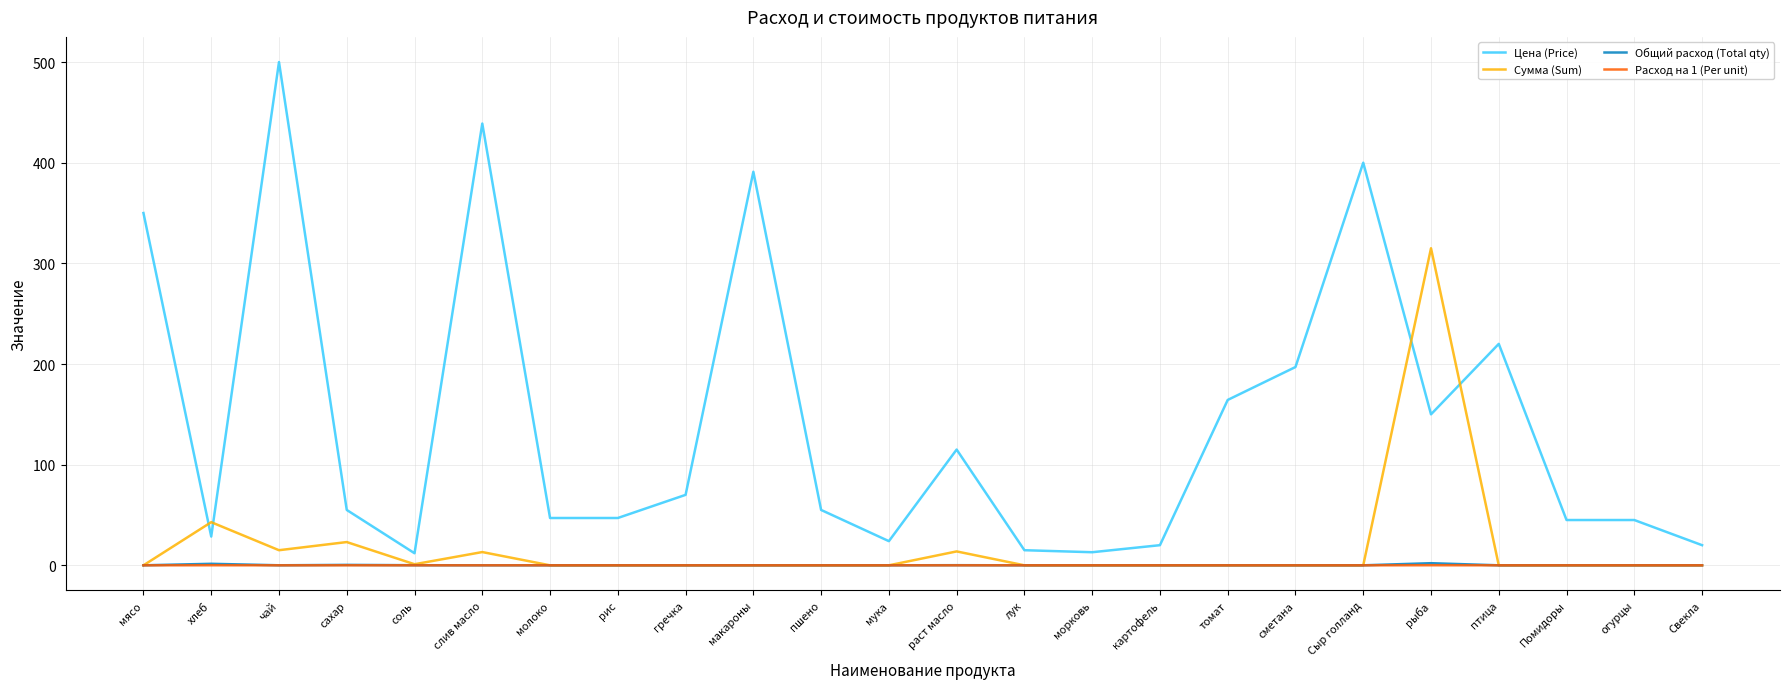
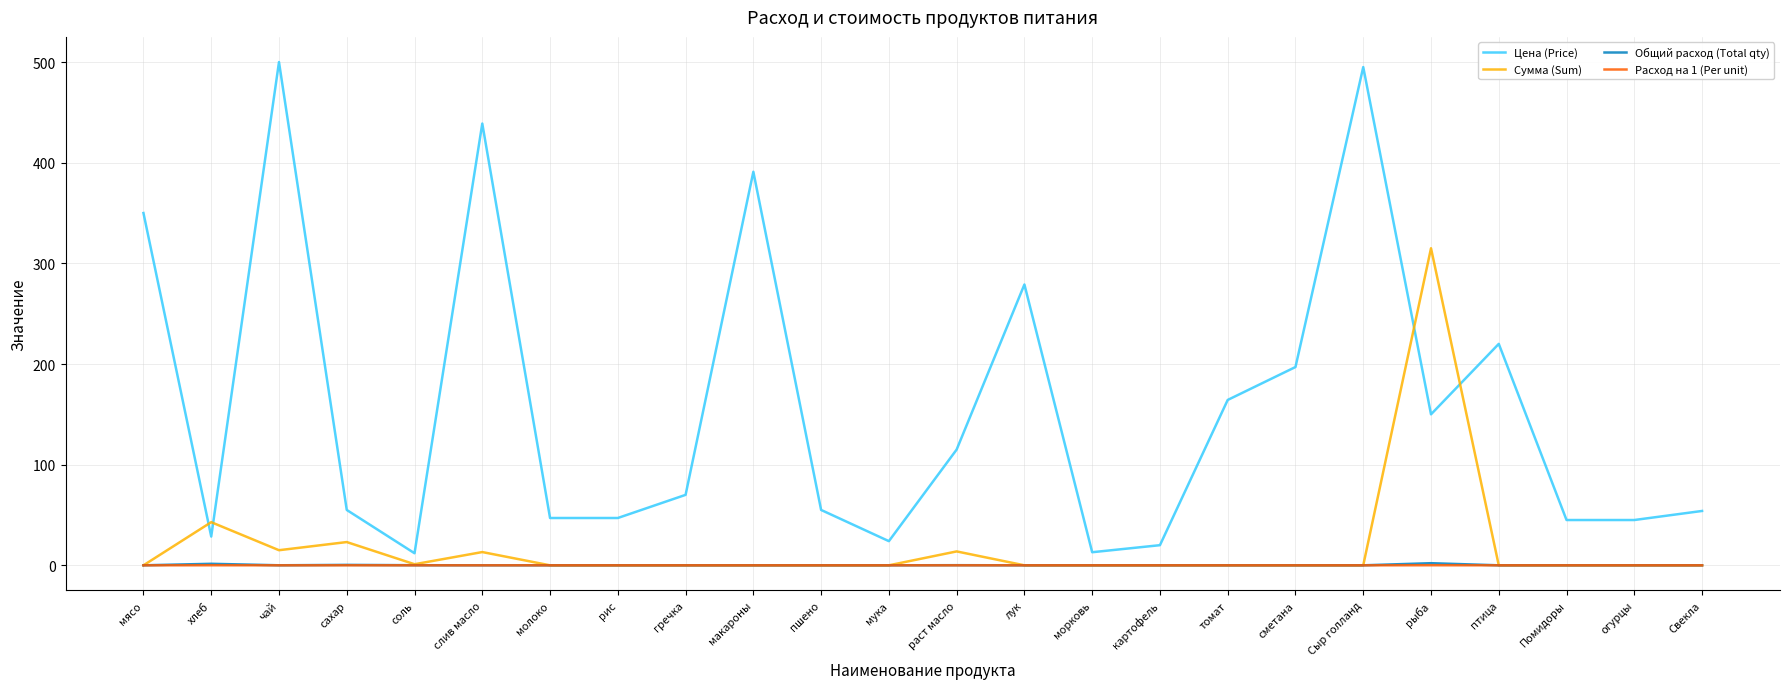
  {
    "Цена (Price)": {
      "мясо": 350,
      "хлеб": 29,
      "чай": 500,
      "сахар": 55,
      "соль": 12,
      "слив масло": 439,
      "молоко": 47,
      "рис": 47,
      "гречка": 70,
      "макароны": 391,
      "пшено": 55,
      "мука": 24,
      "раст масло": 115,
-     "лук": 15,
+     "лук": 279,
      "морковь": 13,
      "картофель": 20,
      "томат": 164,
      "сметана": 197,
-     "Сыр голланд": 400,
+     "Сыр голланд": 495,
      "рыба": 150,
      "птица": 220,
      "Помидоры": 45,
      "огурцы": 45,
-     "Свекла": 20
+     "Свекла": 54
    },
    "Сумма (Sum)": {
      "хлеб": 43,
      "чай": 15,
      "сахар": 23,
      "слив масло": 13,
      "раст масло": 14,
      "рыба": 315
    }
  }
